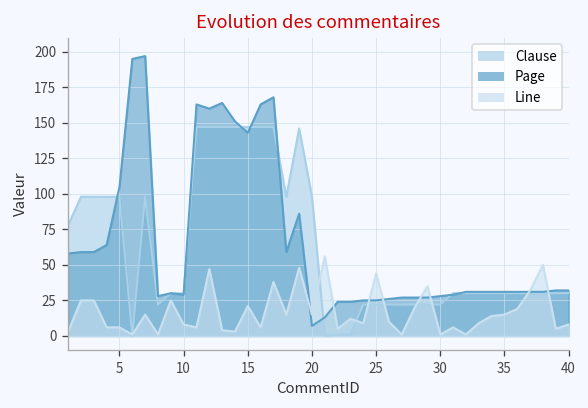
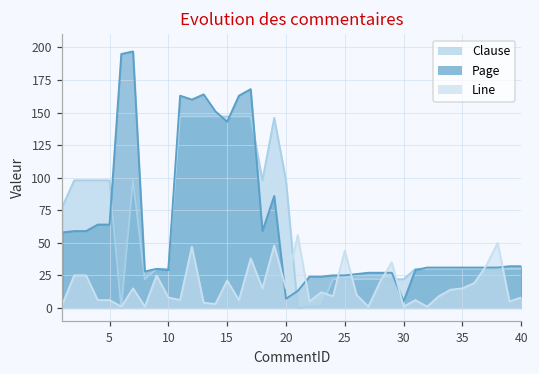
  {
    "Page": {
-     "5": 105,
+     "5": 64,
      "15": 143,
      "20": 7,
      "25": 25,
-     "30": 28
+     "30": 5
    }
  }
